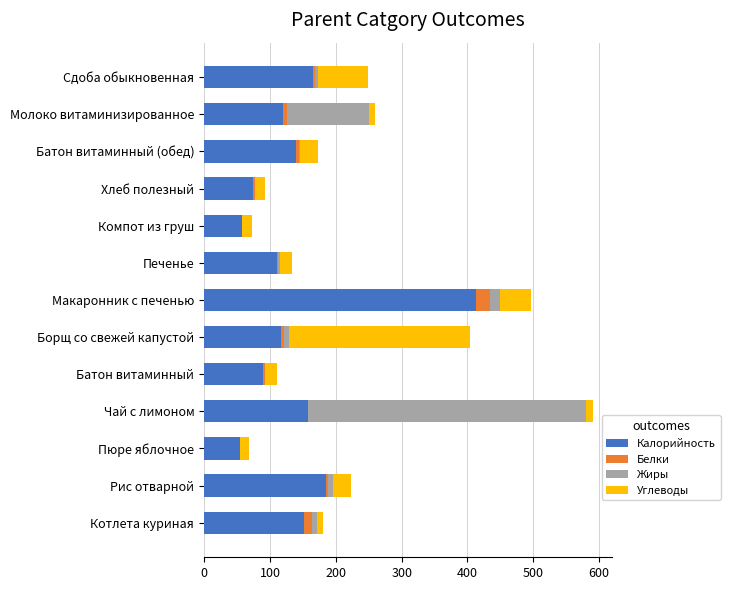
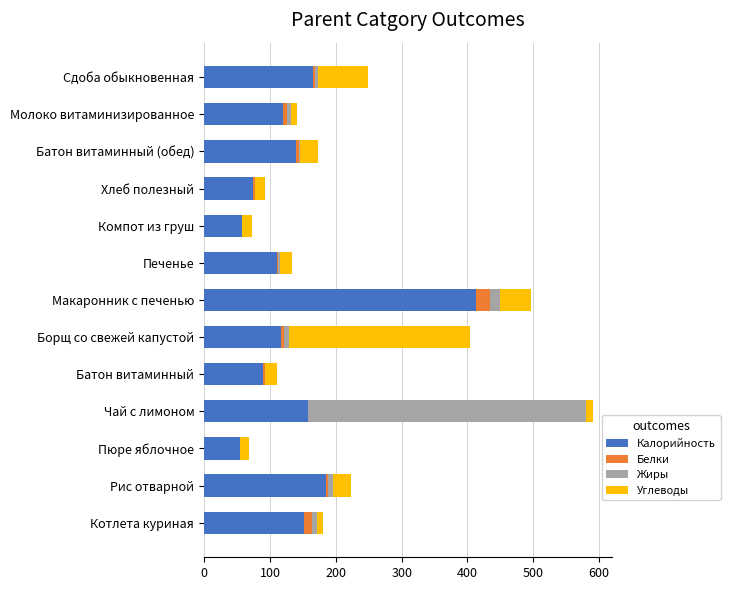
  {
    "Калорийность": {
      "Сдоба обыкновенная": 170,
      "Молоко витаминизированное": 120,
      "Батон витаминный (обед)": 140,
      "Хлеб полезный": 70,
      "Компот из груш": 60,
      "Печенье": 110,
      "Макаронник с печенью": 410,
      "Борщ со свежей капустой": 120,
      "Батон витаминный": 90,
      "Чай с лимоном": 160,
      "Пюре яблочное": 60,
      "Рис отварной": 190,
      "Котлета куриная": 150
    },
    "Белки": {
      "Сдоба обыкновенная": 0,
      "Молоко витаминизированное": 10,
      "Батон витаминный (обед)": 0,
      "Макаронник с печенью": 20,
      "Борщ со свежей капустой": 0,
      "Пюре яблочное": 0,
      "Котлета куриная": 10
    },
    "Жиры": {
-     "Молоко витаминизированное": 120,
+     "Молоко витаминизированное": 10,
      "Макаронник с печенью": 20,
      "Борщ со свежей капустой": 10,
      "Чай с лимоном": 420,
      "Пюре яблочное": 0,
      "Рис отварной": 10,
      "Котлета куриная": 10
    },
    "Углеводы": {
      "Сдоба обыкновенная": 80,
      "Молоко витаминизированное": 10,
      "Батон витаминный (обед)": 30,
      "Хлеб полезный": 20,
      "Компот из груш": 10,
      "Печенье": 20,
      "Макаронник с печенью": 50,
      "Борщ со свежей капустой": 280,
      "Батон витаминный": 20,
      "Чай с лимоном": 10,
      "Пюре яблочное": 10,
      "Рис отварной": 30,
      "Котлета куриная": 10
    }
  }
